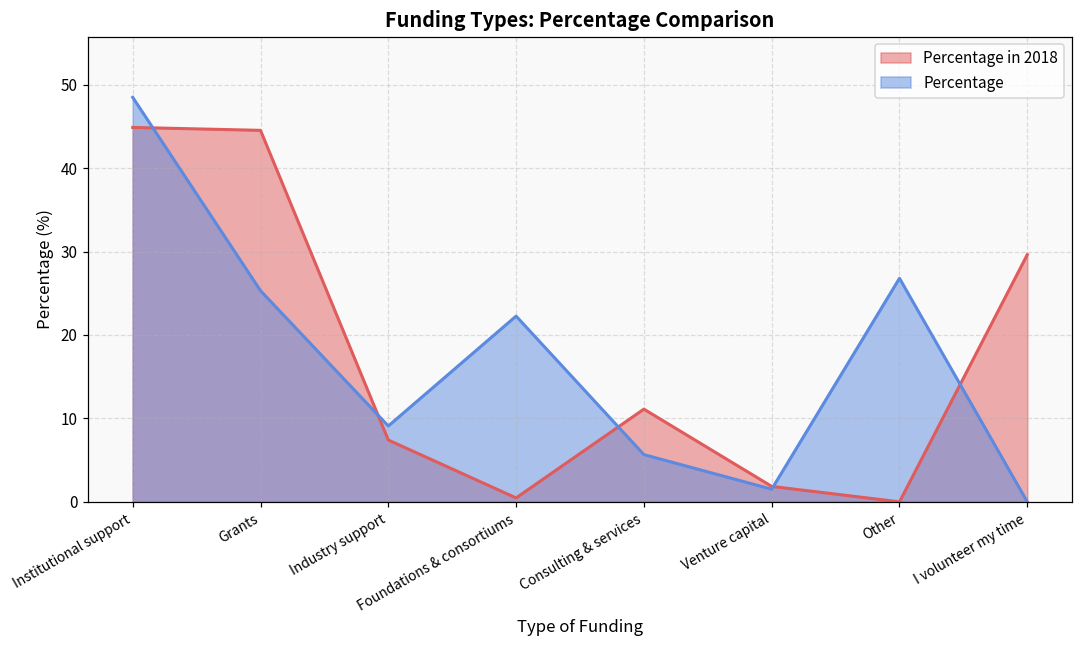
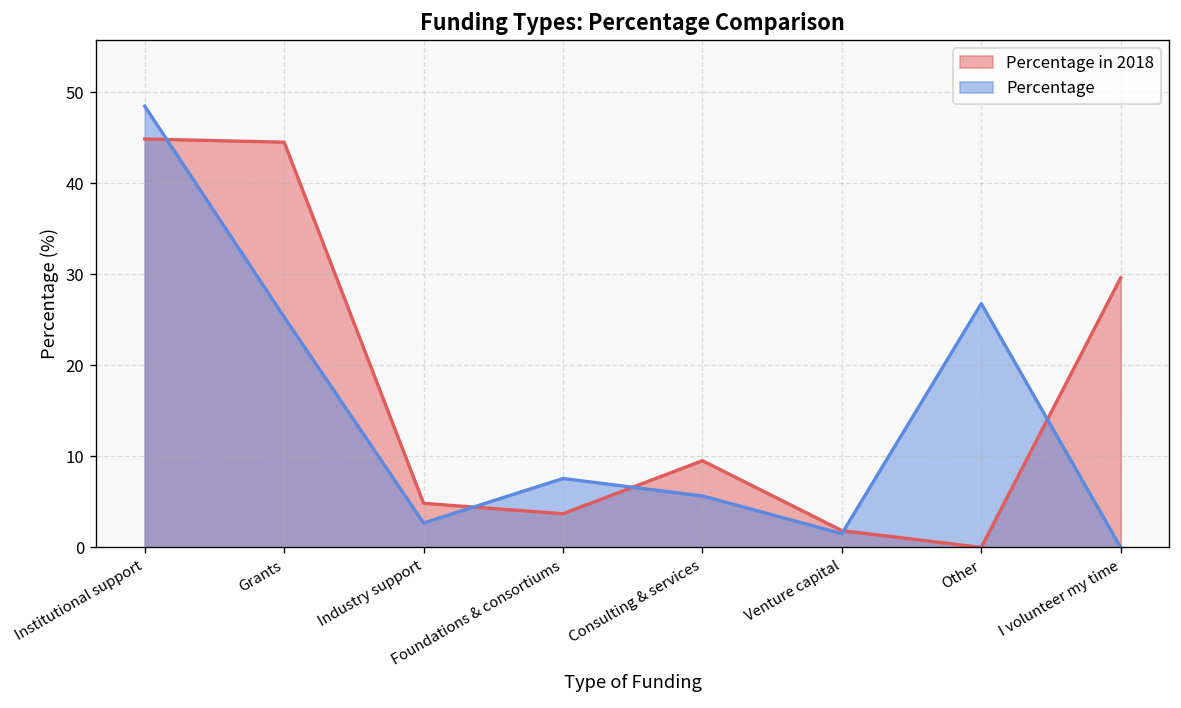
  {
    "Percentage in 2018": {
      "Institutional support": 45,
      "Grants": 45,
-     "Industry support": 7,
-     "Foundations & consortiums": 0,
-     "Consulting & services": 11,
+     "Industry support": 5,
+     "Foundations & consortiums": 4,
+     "Consulting & services": 10,
      "Other": 0,
      "I volunteer my time": 30
    },
    "Percentage": {
      "Institutional support": 48,
      "Grants": 25,
-     "Industry support": 9,
-     "Foundations & consortiums": 22,
+     "Industry support": 3,
+     "Foundations & consortiums": 8,
      "Consulting & services": 6,
      "Other": 27,
      "I volunteer my time": 0
    }
  }
